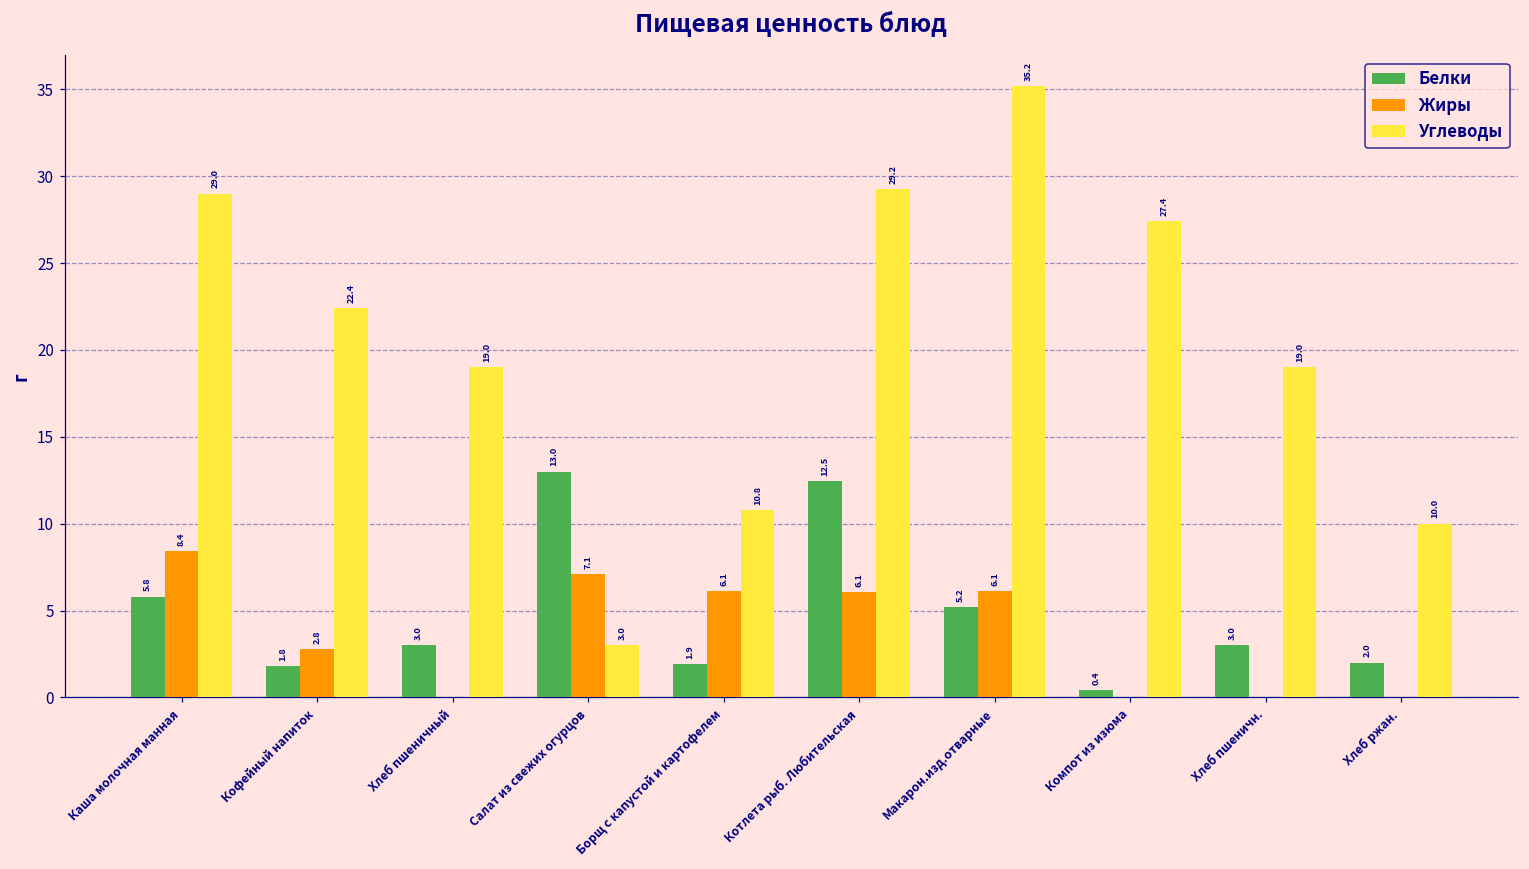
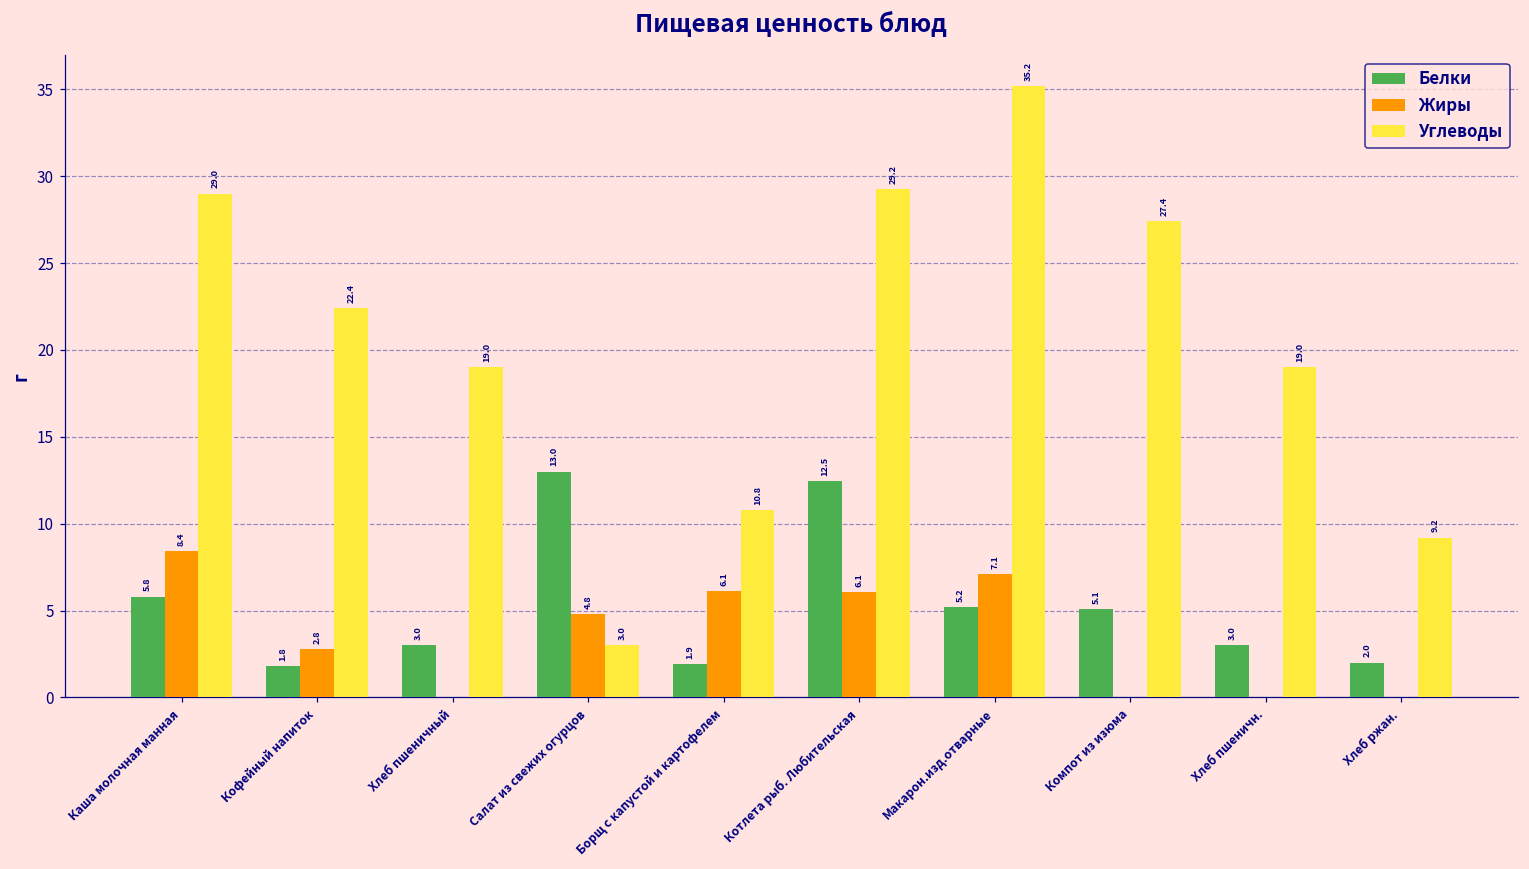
  {
    "Белки": {
      "Каша молочная манная": 5.8,
      "Кофейный напиток": 1.8,
      "Хлеб пшеничный": 3.0,
      "Салат из свежих огурцов": 13.0,
      "Борщ с капустой и картофелем": 1.9,
      "Котлета рыб. Любительская": 12.5,
      "Макарон.изд.отварные": 5.2,
-     "Компот из изюма": 0.4,
+     "Компот из изюма": 5.1,
      "Хлеб пшеничн.": 3.0,
      "Хлеб ржан.": 2.0
    },
    "Жиры": {
      "Каша молочная манная": 8.4,
      "Кофейный напиток": 2.8,
-     "Салат из свежих огурцов": 7.1,
+     "Салат из свежих огурцов": 4.8,
      "Борщ с капустой и картофелем": 6.1,
      "Котлета рыб. Любительская": 6.1,
-     "Макарон.изд.отварные": 6.1
+     "Макарон.изд.отварные": 7.1
    },
    "Углеводы": {
      "Каша молочная манная": 29.0,
      "Кофейный напиток": 22.4,
      "Хлеб пшеничный": 19.0,
      "Салат из свежих огурцов": 3.0,
      "Борщ с капустой и картофелем": 10.8,
      "Котлета рыб. Любительская": 29.2,
      "Макарон.изд.отварные": 35.2,
      "Компот из изюма": 27.4,
      "Хлеб пшеничн.": 19.0,
-     "Хлеб ржан.": 10.0
+     "Хлеб ржан.": 9.2
    }
  }
